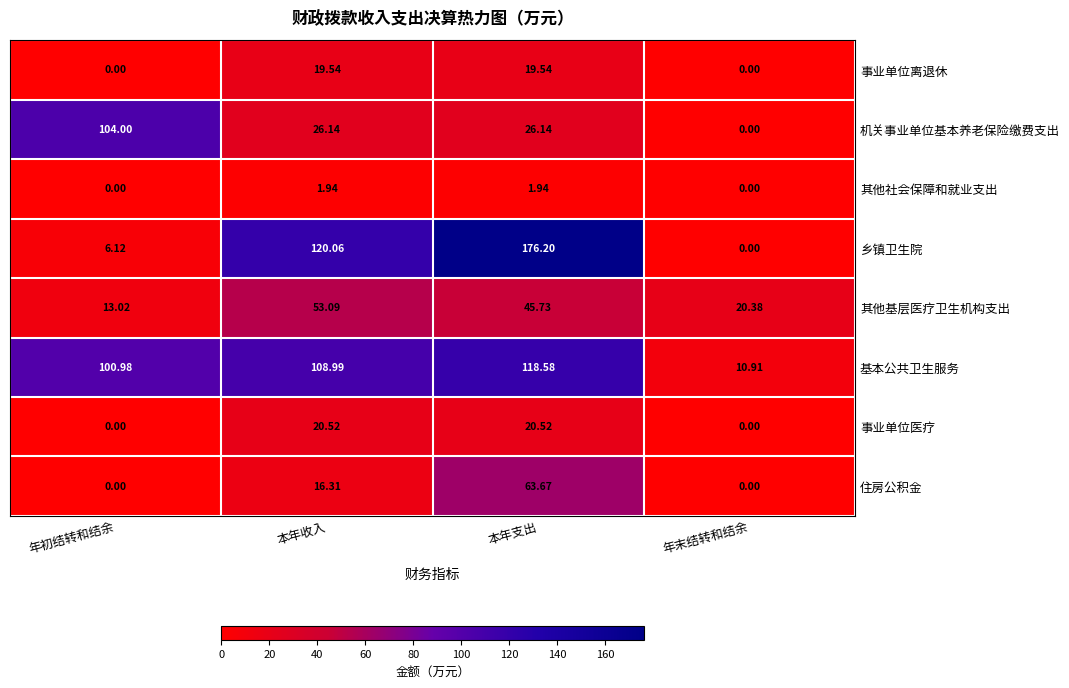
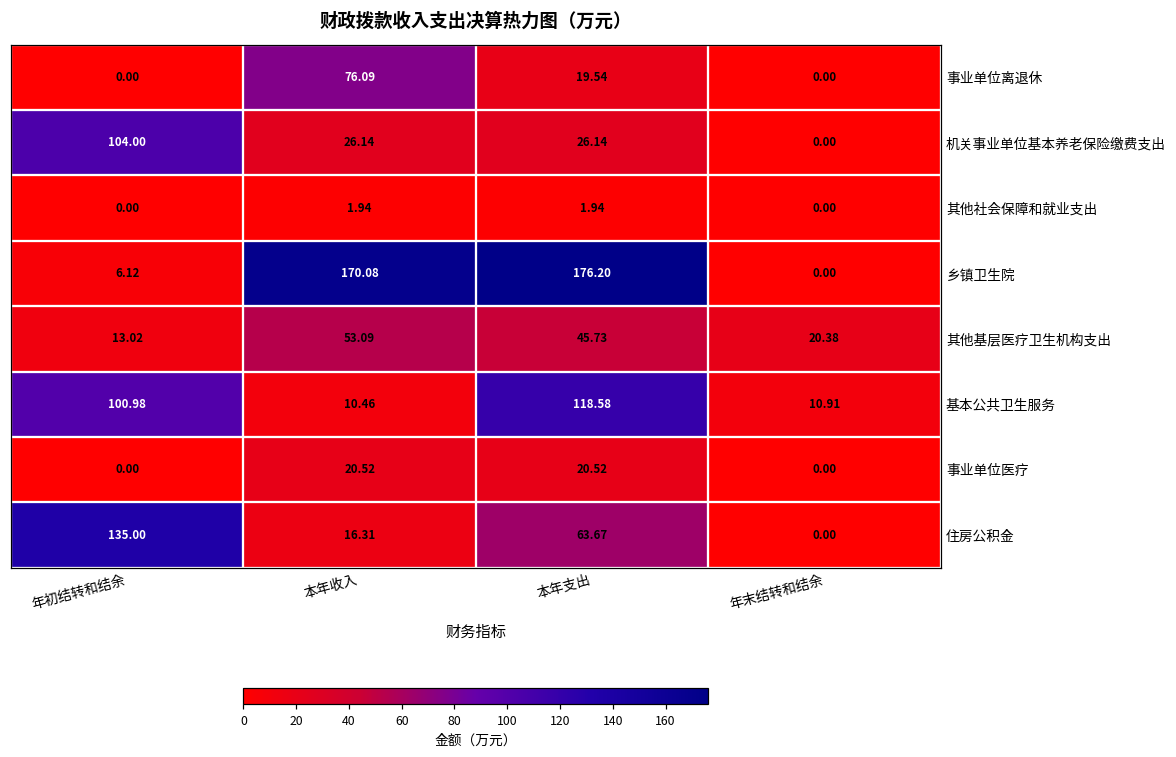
  {
    "事业单位离退休": {
      "年初结转和结余": 0.00,
-     "本年收入": 19.54,
+     "本年收入": 76.09,
      "本年支出": 19.54,
      "年末结转和结余": 0.00
    },
    "机关事业单位基本养老保险缴费支出": {
      "年初结转和结余": 104.00,
      "本年收入": 26.14,
      "本年支出": 26.14,
      "年末结转和结余": 0.00
    },
    "其他社会保障和就业支出": {
      "年初结转和结余": 0.00,
      "本年收入": 1.94,
      "本年支出": 1.94,
      "年末结转和结余": 0.00
    },
    "乡镇卫生院": {
      "年初结转和结余": 6.12,
-     "本年收入": 120.06,
+     "本年收入": 170.08,
      "本年支出": 176.20,
      "年末结转和结余": 0.00
    },
    "其他基层医疗卫生机构支出": {
      "年初结转和结余": 13.02,
      "本年收入": 53.09,
      "本年支出": 45.73,
      "年末结转和结余": 20.38
    },
    "基本公共卫生服务": {
      "年初结转和结余": 100.98,
-     "本年收入": 108.99,
+     "本年收入": 10.46,
      "本年支出": 118.58,
      "年末结转和结余": 10.91
    },
    "事业单位医疗": {
      "年初结转和结余": 0.00,
      "本年收入": 20.52,
      "本年支出": 20.52,
      "年末结转和结余": 0.00
    },
    "住房公积金": {
-     "年初结转和结余": 0.00,
+     "年初结转和结余": 135.00,
      "本年收入": 16.31,
      "本年支出": 63.67,
      "年末结转和结余": 0.00
    }
  }
